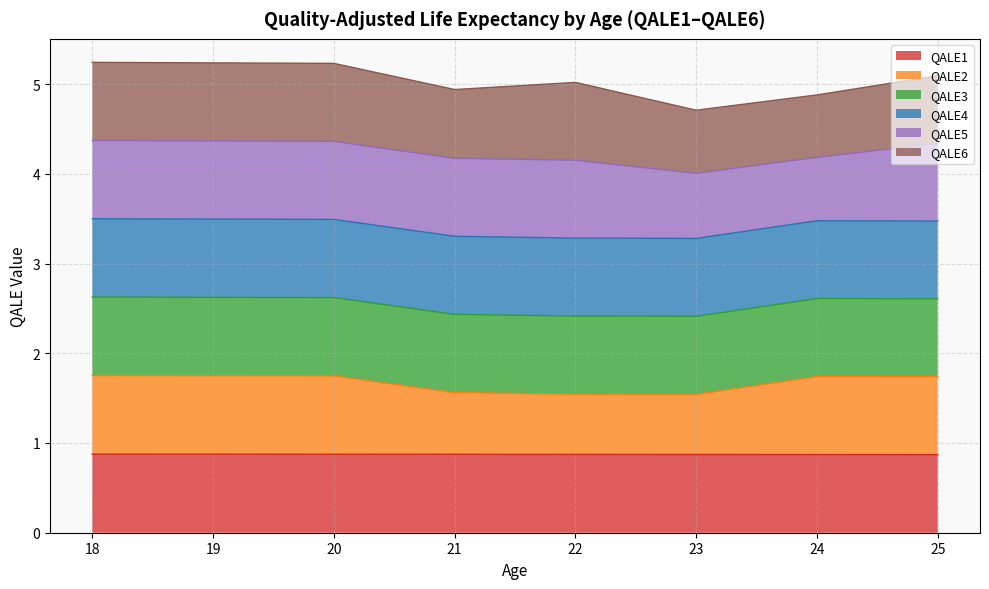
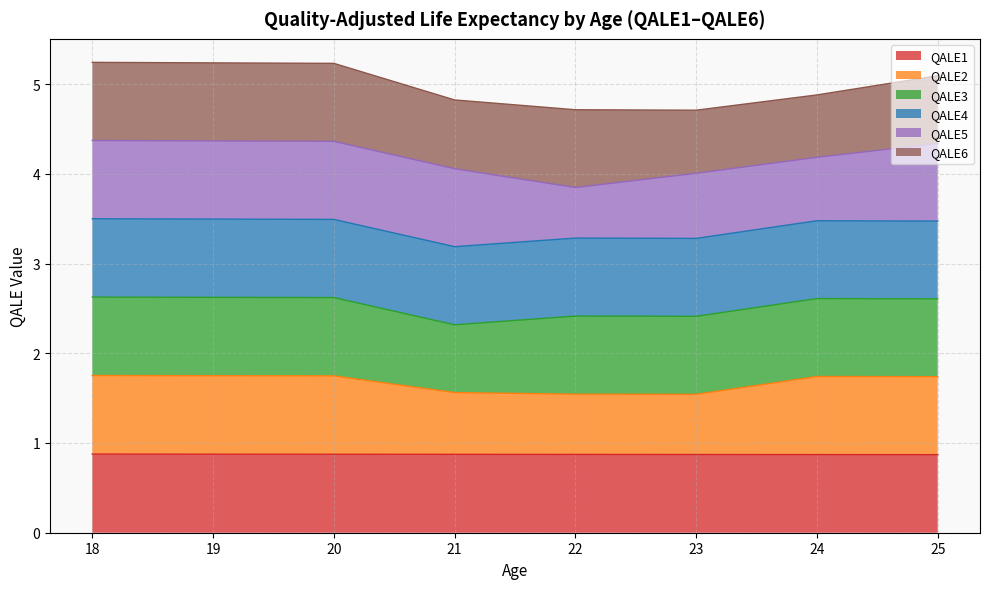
  {
    "QALE1": {
      "18": 0.9,
      "19": 0.9,
      "20": 0.9,
      "21": 0.9,
      "22": 0.9,
      "23": 0.9,
      "24": 0.9,
      "25": 0.9
    },
    "QALE2": {
      "18": 0.9,
      "19": 0.9,
      "20": 0.9,
      "21": 0.7,
      "22": 0.7,
      "23": 0.7,
      "24": 0.9,
      "25": 0.9
    },
    "QALE3": {
      "18": 0.9,
      "19": 0.9,
      "20": 0.9,
-     "21": 0.9,
+     "21": 0.8,
      "22": 0.9,
      "23": 0.9,
      "24": 0.9,
      "25": 0.9
    },
    "QALE4": {
      "18": 0.9,
      "19": 0.9,
      "20": 0.9,
      "21": 0.9,
      "22": 0.9,
      "23": 0.9,
      "24": 0.9,
      "25": 0.9
    },
    "QALE5": {
      "18": 0.9,
      "19": 0.9,
      "20": 0.9,
      "21": 0.9,
-     "22": 0.9,
+     "22": 0.6,
      "23": 0.7,
      "24": 0.7
    },
    "QALE6": {
      "18": 0.9,
      "19": 0.9,
      "20": 0.9,
      "21": 0.8,
      "22": 0.9,
      "23": 0.7,
      "24": 0.7
    }
  }
